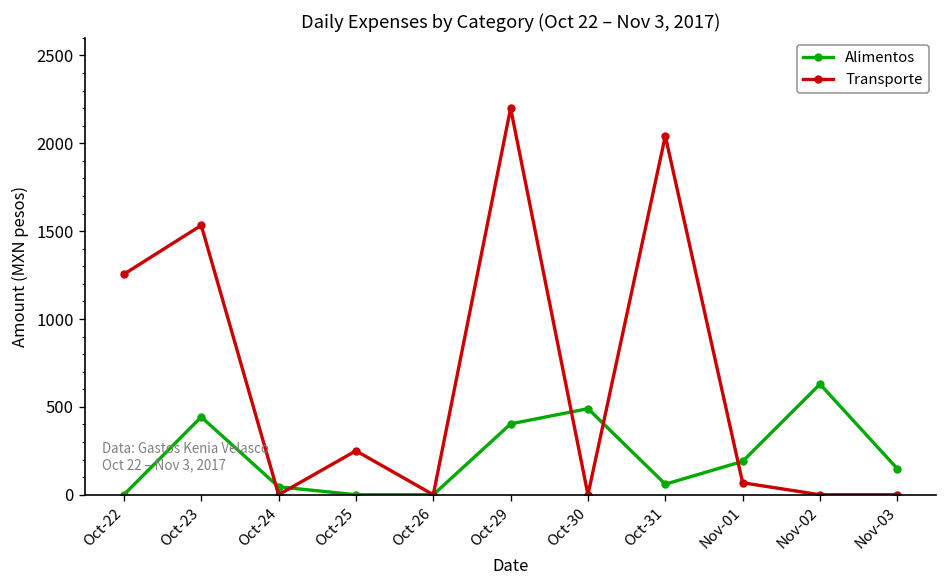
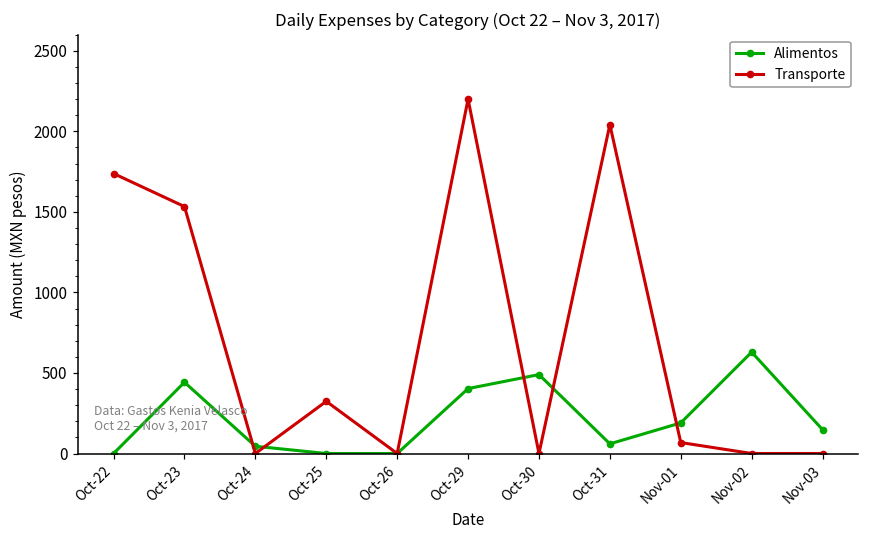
  {
    "Alimentos": {
      "Oct-22": 0,
      "Oct-23": 440,
      "Oct-25": 0,
      "Oct-29": 400,
      "Oct-30": 490,
      "Oct-31": 60,
      "Nov-01": 190,
      "Nov-02": 630,
      "Nov-03": 150
    },
    "Transporte": {
-     "Oct-22": 1260,
+     "Oct-22": 1740,
      "Oct-23": 1530,
      "Oct-24": 0,
-     "Oct-25": 250,
+     "Oct-25": 320,
      "Oct-29": 2200,
      "Oct-30": 0,
      "Oct-31": 2040,
      "Nov-01": 70,
      "Nov-02": 0,
      "Nov-03": 0
    }
  }
